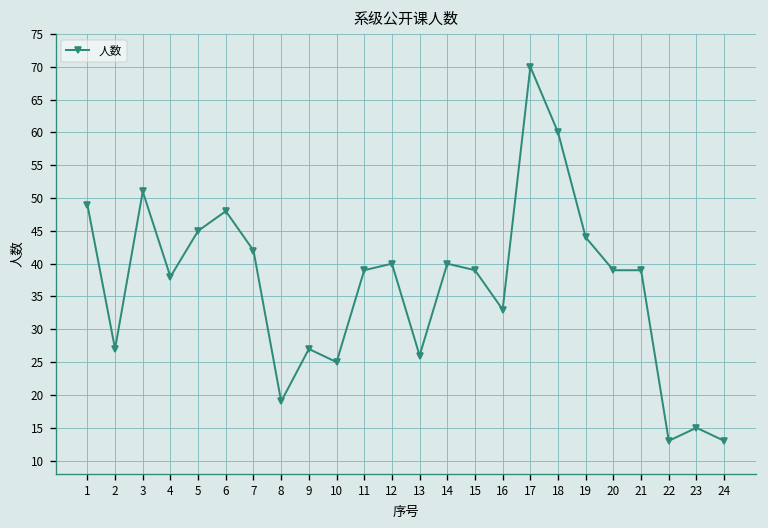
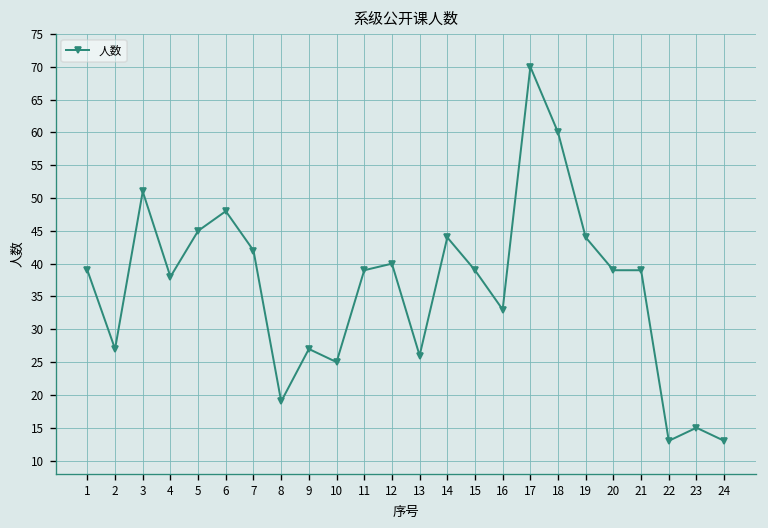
  {
-   "1": 49,
+   "1": 39,
    "2": 27,
    "3": 51,
    "4": 38,
    "5": 45,
    "6": 48,
    "7": 42,
    "8": 19,
    "9": 27,
    "10": 25,
    "11": 39,
    "12": 40,
    "13": 26,
-   "14": 40,
+   "14": 44,
    "15": 39,
    "16": 33,
    "17": 70,
    "18": 60,
    "19": 44,
    "20": 39,
    "21": 39,
    "22": 13,
    "23": 15,
    "24": 13
  }
